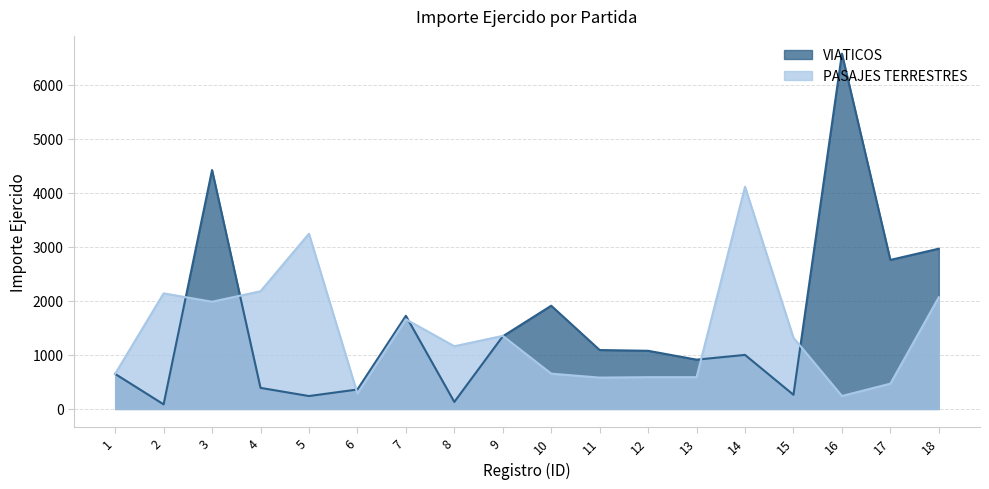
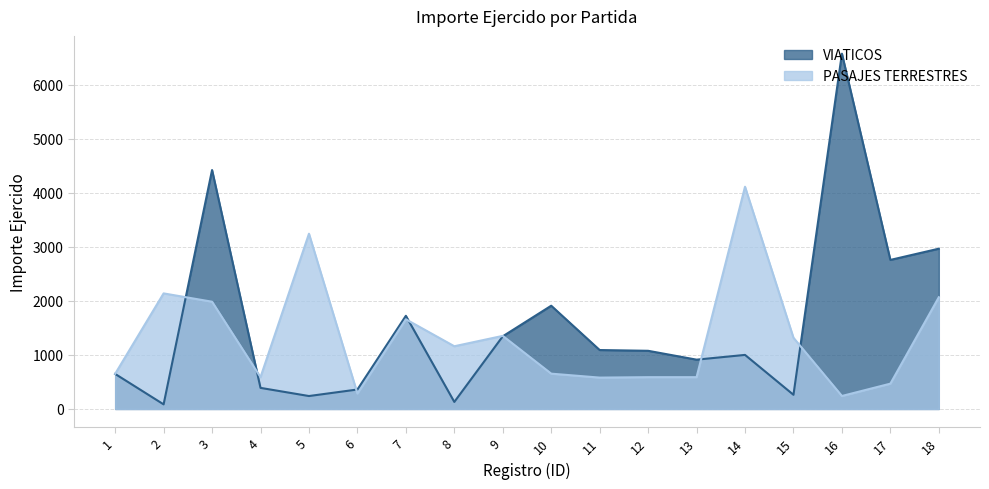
  {
    "VIATICOS": {
      "2": 100,
      "3": 4400,
      "4": 400,
      "5": 200,
      "6": 400,
      "7": 1700,
      "8": 100,
      "10": 1900,
      "11": 1100,
      "12": 1100,
      "13": 900,
      "14": 1000,
      "15": 300,
      "16": 6600,
      "17": 2800,
      "18": 3000
    },
    "PASAJES TERRESTRES": {
      "2": 2100,
      "3": 2000,
-     "4": 2200,
+     "4": 600,
      "5": 3200,
      "6": 300,
      "7": 1700,
      "8": 1200,
      "10": 700,
      "11": 600,
      "12": 600,
      "13": 600,
      "14": 4100,
      "15": 1300,
      "16": 200,
      "17": 500,
      "18": 2100
    }
  }
